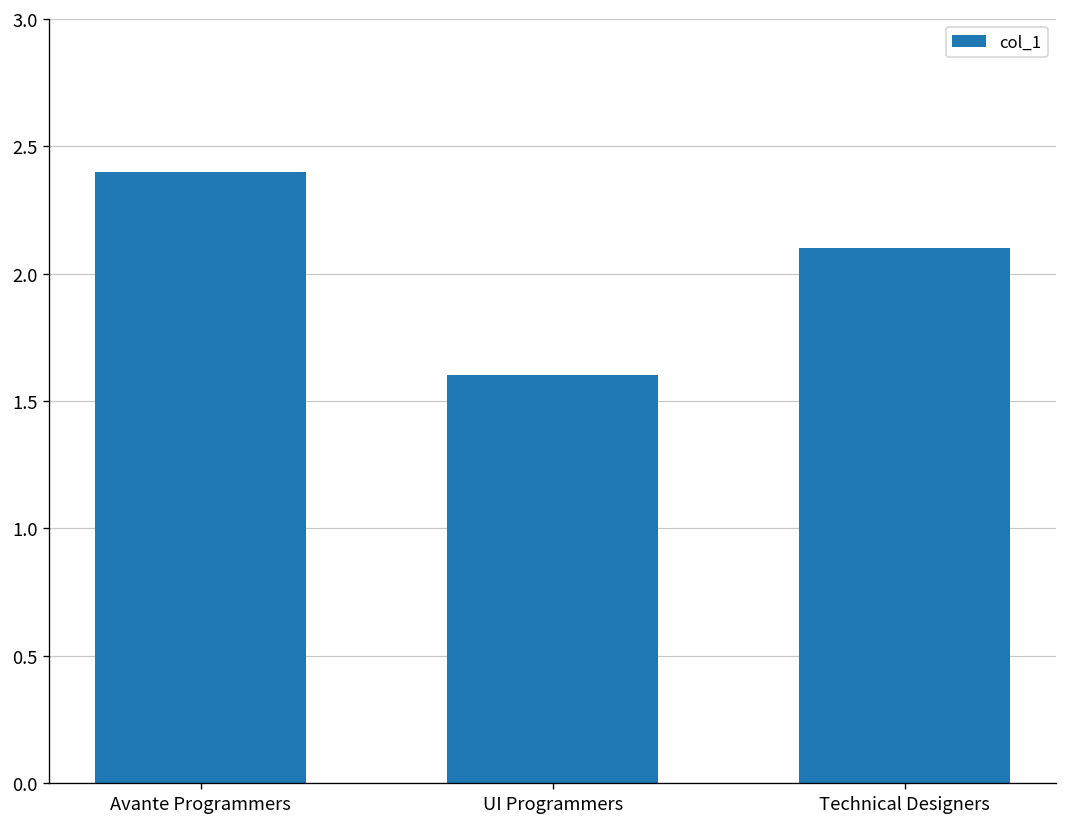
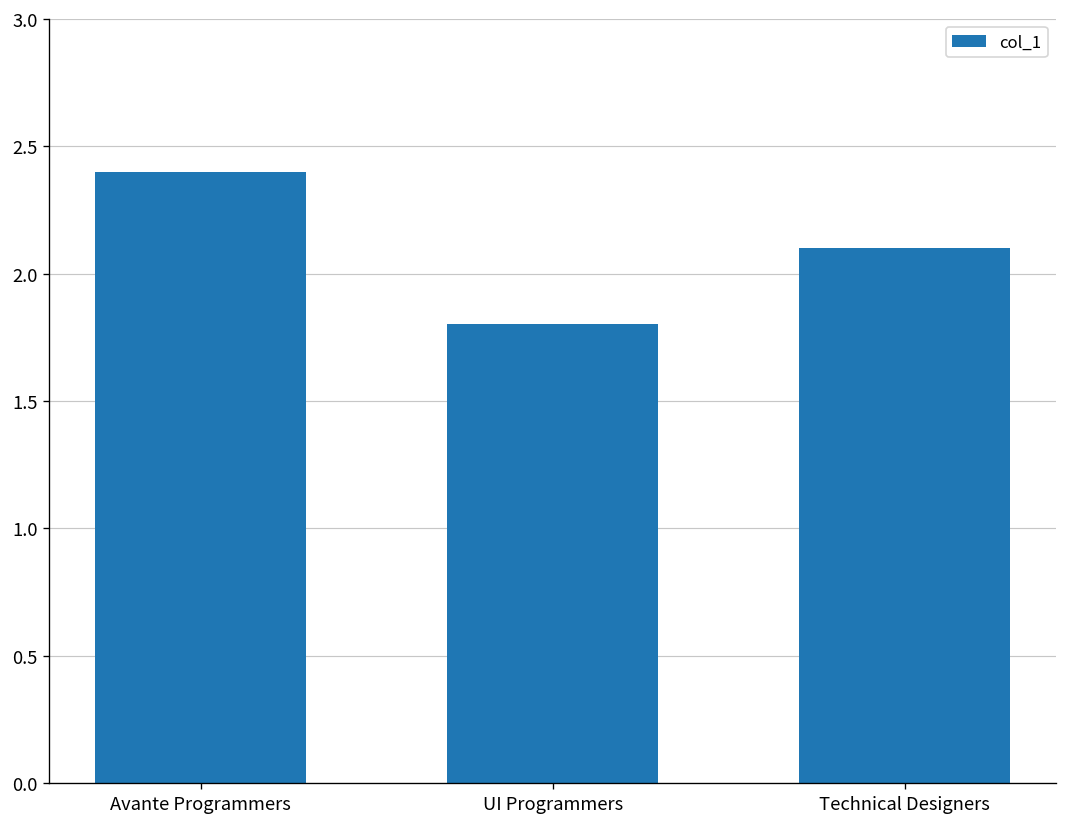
  {
    "Avante Programmers": 2.4,
-   "UI Programmers": 1.6,
+   "UI Programmers": 1.8,
    "Technical Designers": 2.1
  }
